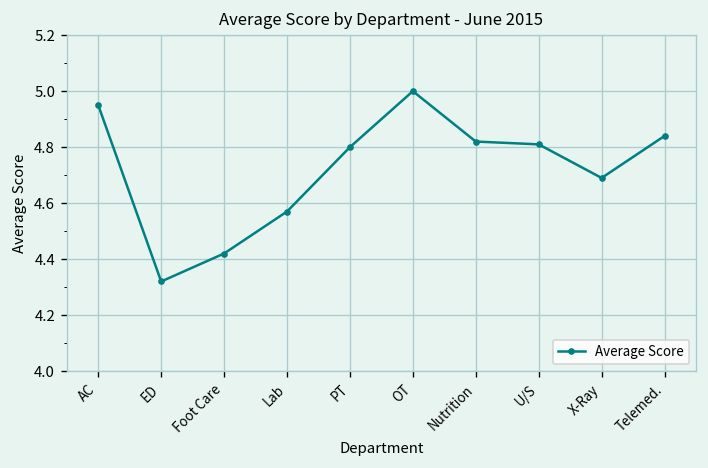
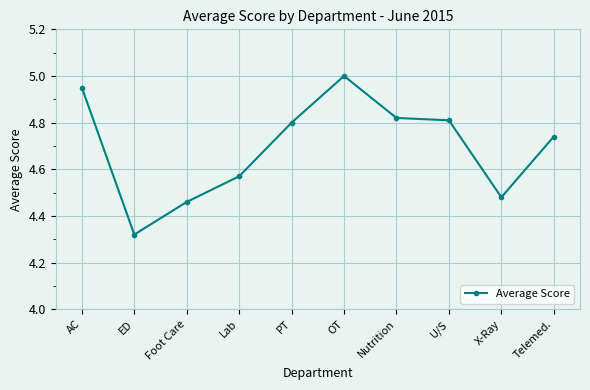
  {
    "AC": 4.95,
    "ED": 4.32,
-   "Foot Care": 4.42,
+   "Foot Care": 4.46,
    "Lab": 4.57,
    "PT": 4.80,
    "OT": 5.00,
    "Nutrition": 4.82,
    "U/S": 4.81,
-   "X-Ray": 4.69,
-   "Telemed.": 4.84
+   "X-Ray": 4.48,
+   "Telemed.": 4.74
  }
